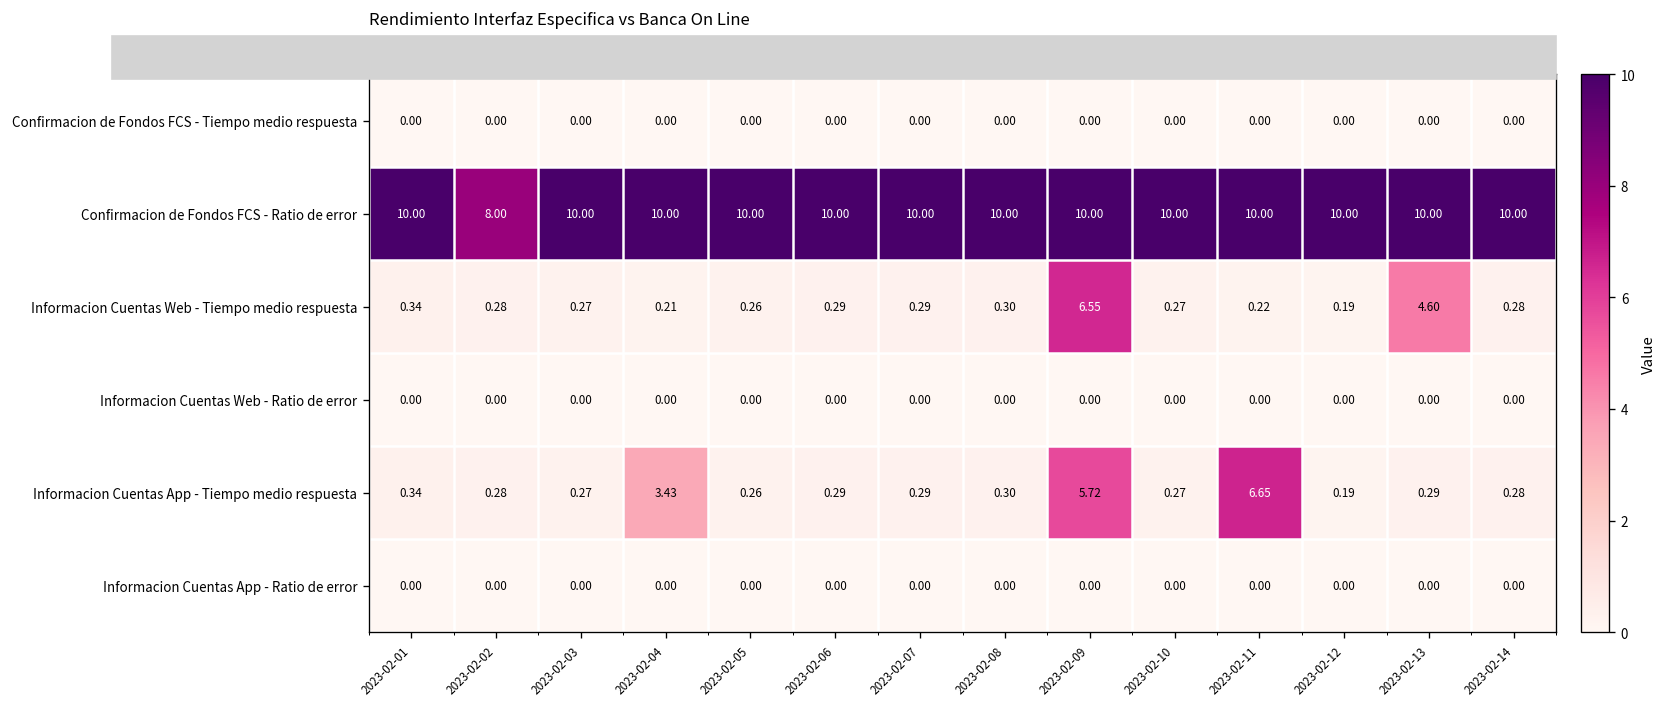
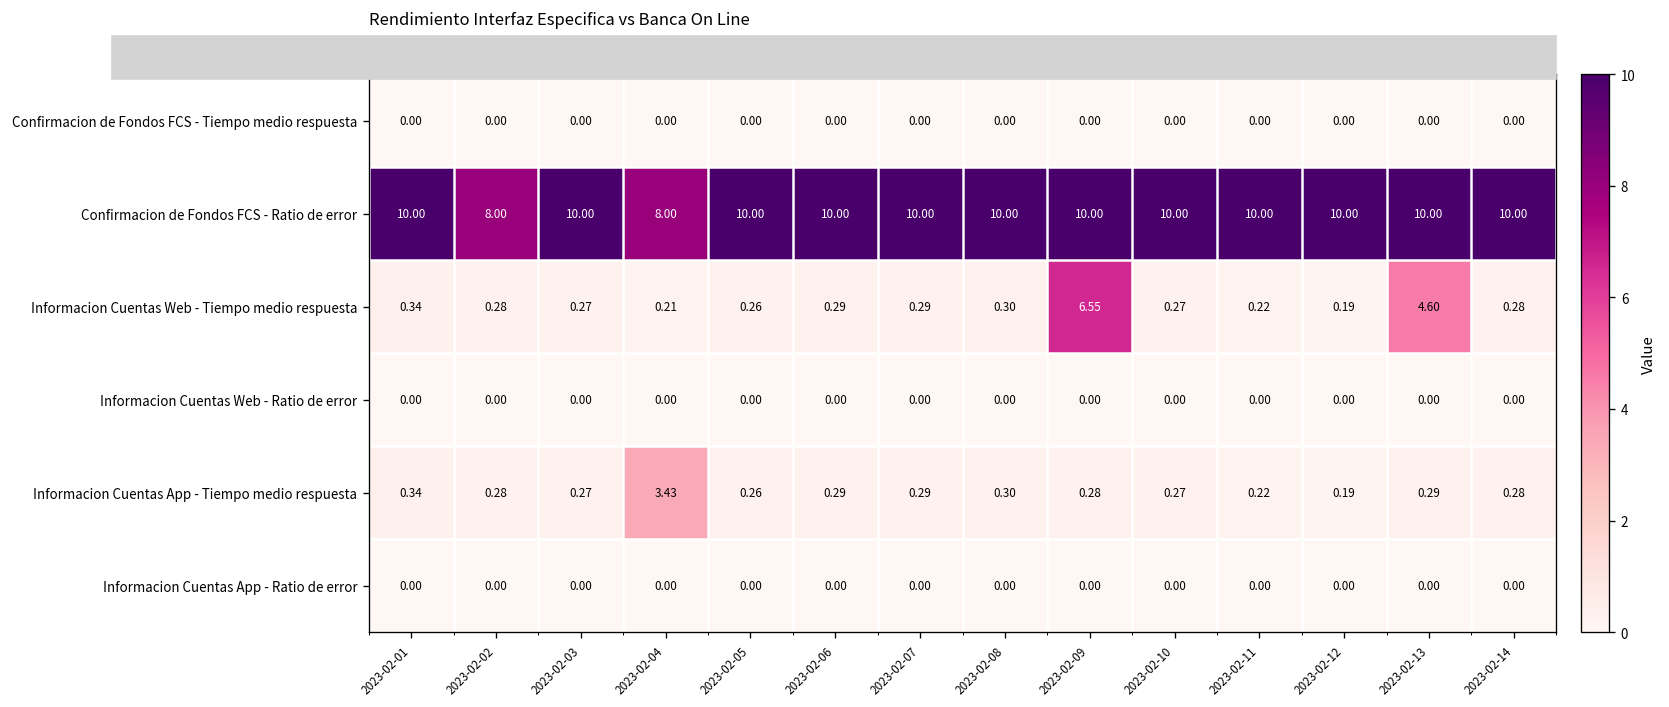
  {
    "Confirmacion de Fondos FCS - Tiempo medio respuesta": {
      "2023-02-01": 0.00,
      "2023-02-02": 0.00,
      "2023-02-03": 0.00,
      "2023-02-04": 0.00,
      "2023-02-05": 0.00,
      "2023-02-06": 0.00,
      "2023-02-07": 0.00,
      "2023-02-08": 0.00,
      "2023-02-09": 0.00,
      "2023-02-10": 0.00,
      "2023-02-11": 0.00,
      "2023-02-12": 0.00,
      "2023-02-13": 0.00,
      "2023-02-14": 0.00
    },
    "Confirmacion de Fondos FCS - Ratio de error": {
      "2023-02-01": 10.00,
      "2023-02-02": 8.00,
      "2023-02-03": 10.00,
-     "2023-02-04": 10.00,
+     "2023-02-04": 8.00,
      "2023-02-05": 10.00,
      "2023-02-06": 10.00,
      "2023-02-07": 10.00,
      "2023-02-08": 10.00,
      "2023-02-09": 10.00,
      "2023-02-10": 10.00,
      "2023-02-11": 10.00,
      "2023-02-12": 10.00,
      "2023-02-13": 10.00,
      "2023-02-14": 10.00
    },
    "Informacion Cuentas Web - Tiempo medio respuesta": {
      "2023-02-01": 0.34,
      "2023-02-02": 0.28,
      "2023-02-03": 0.27,
      "2023-02-04": 0.21,
      "2023-02-05": 0.26,
      "2023-02-06": 0.29,
      "2023-02-07": 0.29,
      "2023-02-08": 0.30,
      "2023-02-09": 6.55,
      "2023-02-10": 0.27,
      "2023-02-11": 0.22,
      "2023-02-12": 0.19,
      "2023-02-13": 4.60,
      "2023-02-14": 0.28
    },
    "Informacion Cuentas Web - Ratio de error": {
      "2023-02-01": 0.00,
      "2023-02-02": 0.00,
      "2023-02-03": 0.00,
      "2023-02-04": 0.00,
      "2023-02-05": 0.00,
      "2023-02-06": 0.00,
      "2023-02-07": 0.00,
      "2023-02-08": 0.00,
      "2023-02-09": 0.00,
      "2023-02-10": 0.00,
      "2023-02-11": 0.00,
      "2023-02-12": 0.00,
      "2023-02-13": 0.00,
      "2023-02-14": 0.00
    },
    "Informacion Cuentas App - Tiempo medio respuesta": {
      "2023-02-01": 0.34,
      "2023-02-02": 0.28,
      "2023-02-03": 0.27,
      "2023-02-04": 3.43,
      "2023-02-05": 0.26,
      "2023-02-06": 0.29,
      "2023-02-07": 0.29,
      "2023-02-08": 0.30,
-     "2023-02-09": 5.72,
+     "2023-02-09": 0.28,
      "2023-02-10": 0.27,
-     "2023-02-11": 6.65,
+     "2023-02-11": 0.22,
      "2023-02-12": 0.19,
      "2023-02-13": 0.29,
      "2023-02-14": 0.28
    },
    "Informacion Cuentas App - Ratio de error": {
      "2023-02-01": 0.00,
      "2023-02-02": 0.00,
      "2023-02-03": 0.00,
      "2023-02-04": 0.00,
      "2023-02-05": 0.00,
      "2023-02-06": 0.00,
      "2023-02-07": 0.00,
      "2023-02-08": 0.00,
      "2023-02-09": 0.00,
      "2023-02-10": 0.00,
      "2023-02-11": 0.00,
      "2023-02-12": 0.00,
      "2023-02-13": 0.00,
      "2023-02-14": 0.00
    }
  }
